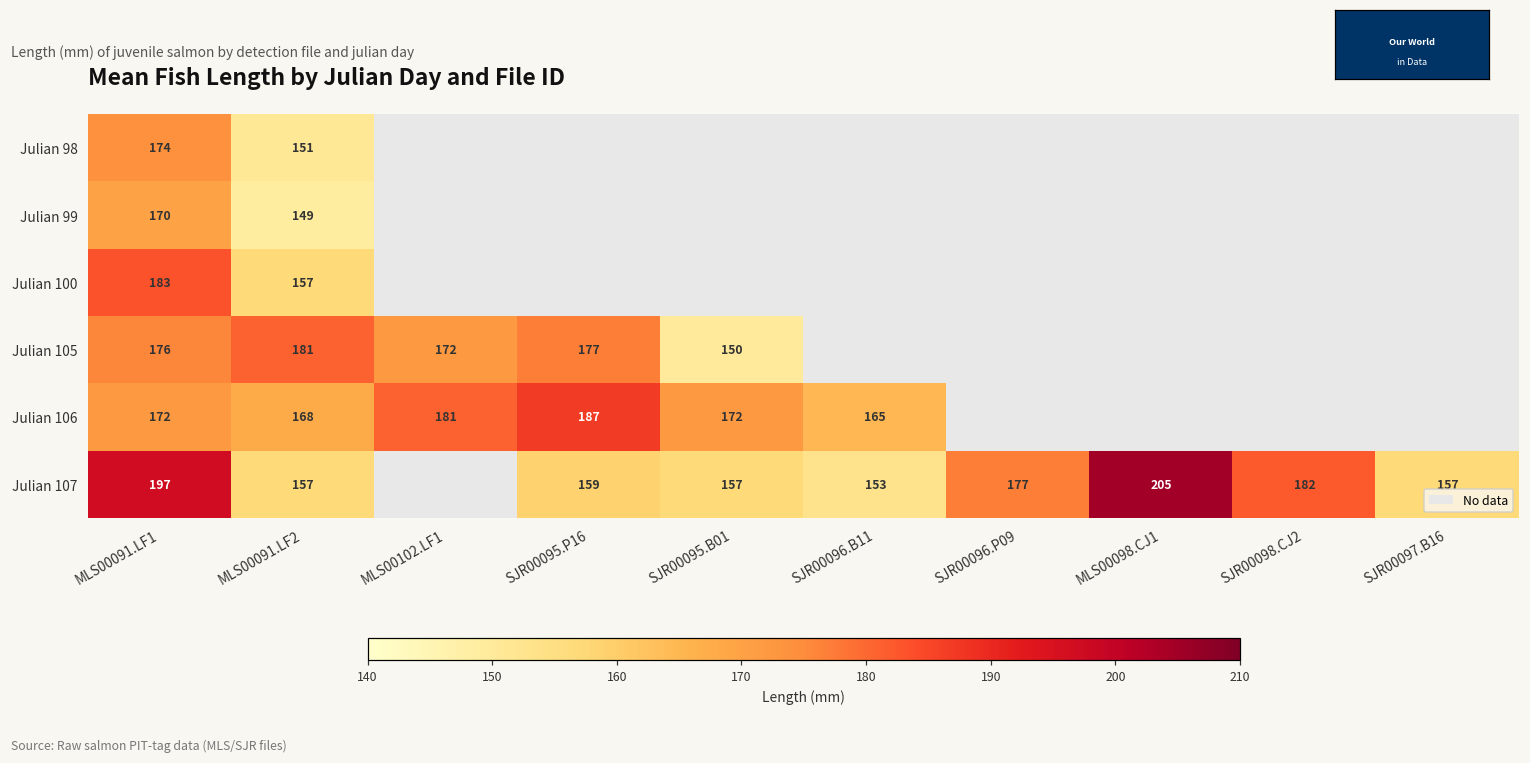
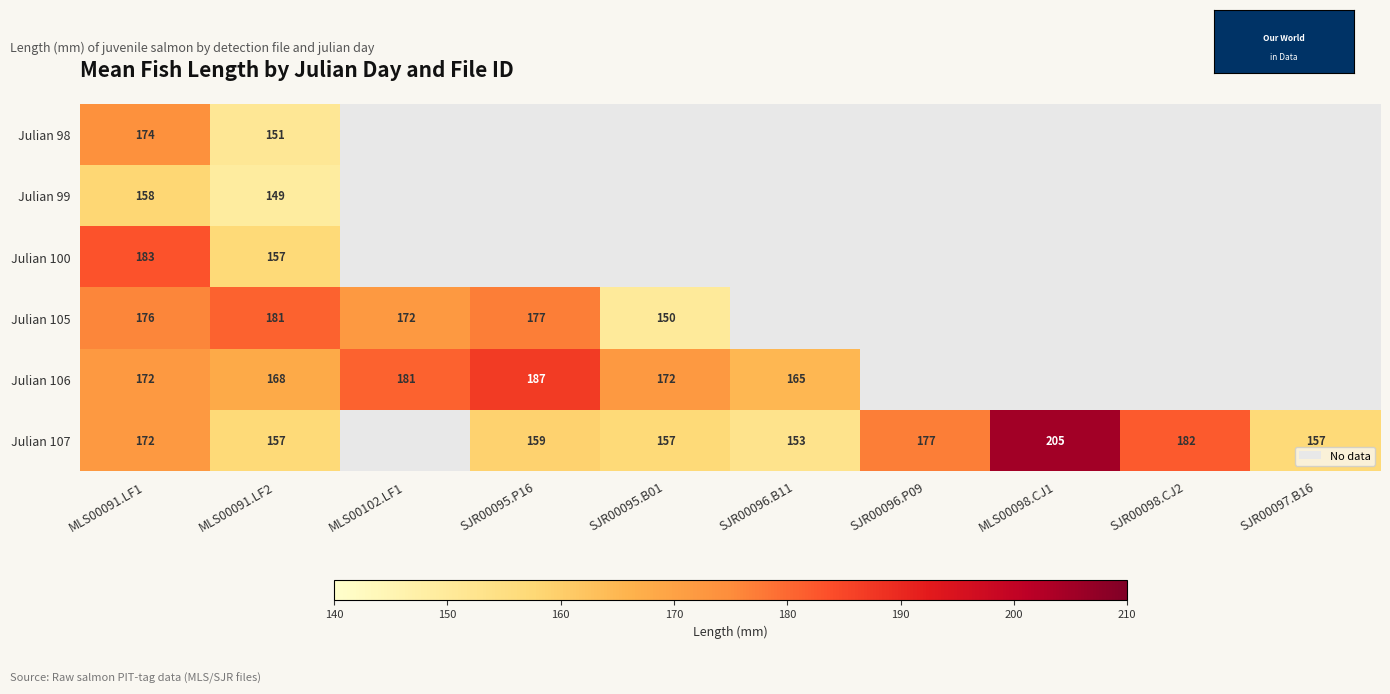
  {
    "Julian 98": {
      "MLS00091.LF1": 174,
      "MLS00091.LF2": 151
    },
    "Julian 99": {
-     "MLS00091.LF1": 170,
+     "MLS00091.LF1": 158,
      "MLS00091.LF2": 149
    },
    "Julian 100": {
      "MLS00091.LF1": 183,
      "MLS00091.LF2": 157
    },
    "Julian 105": {
      "MLS00091.LF1": 176,
      "MLS00091.LF2": 181,
      "MLS00102.LF1": 172,
      "SJR00095.P16": 177,
      "SJR00095.B01": 150
    },
    "Julian 106": {
      "MLS00091.LF1": 172,
      "MLS00091.LF2": 168,
      "MLS00102.LF1": 181,
      "SJR00095.P16": 187,
      "SJR00095.B01": 172,
      "SJR00096.B11": 165
    },
    "Julian 107": {
-     "MLS00091.LF1": 197,
+     "MLS00091.LF1": 172,
      "MLS00091.LF2": 157,
      "SJR00095.P16": 159,
      "SJR00095.B01": 157,
      "SJR00096.B11": 153,
      "SJR00096.P09": 177,
      "MLS00098.CJ1": 205,
      "SJR00098.CJ2": 182
    }
  }
